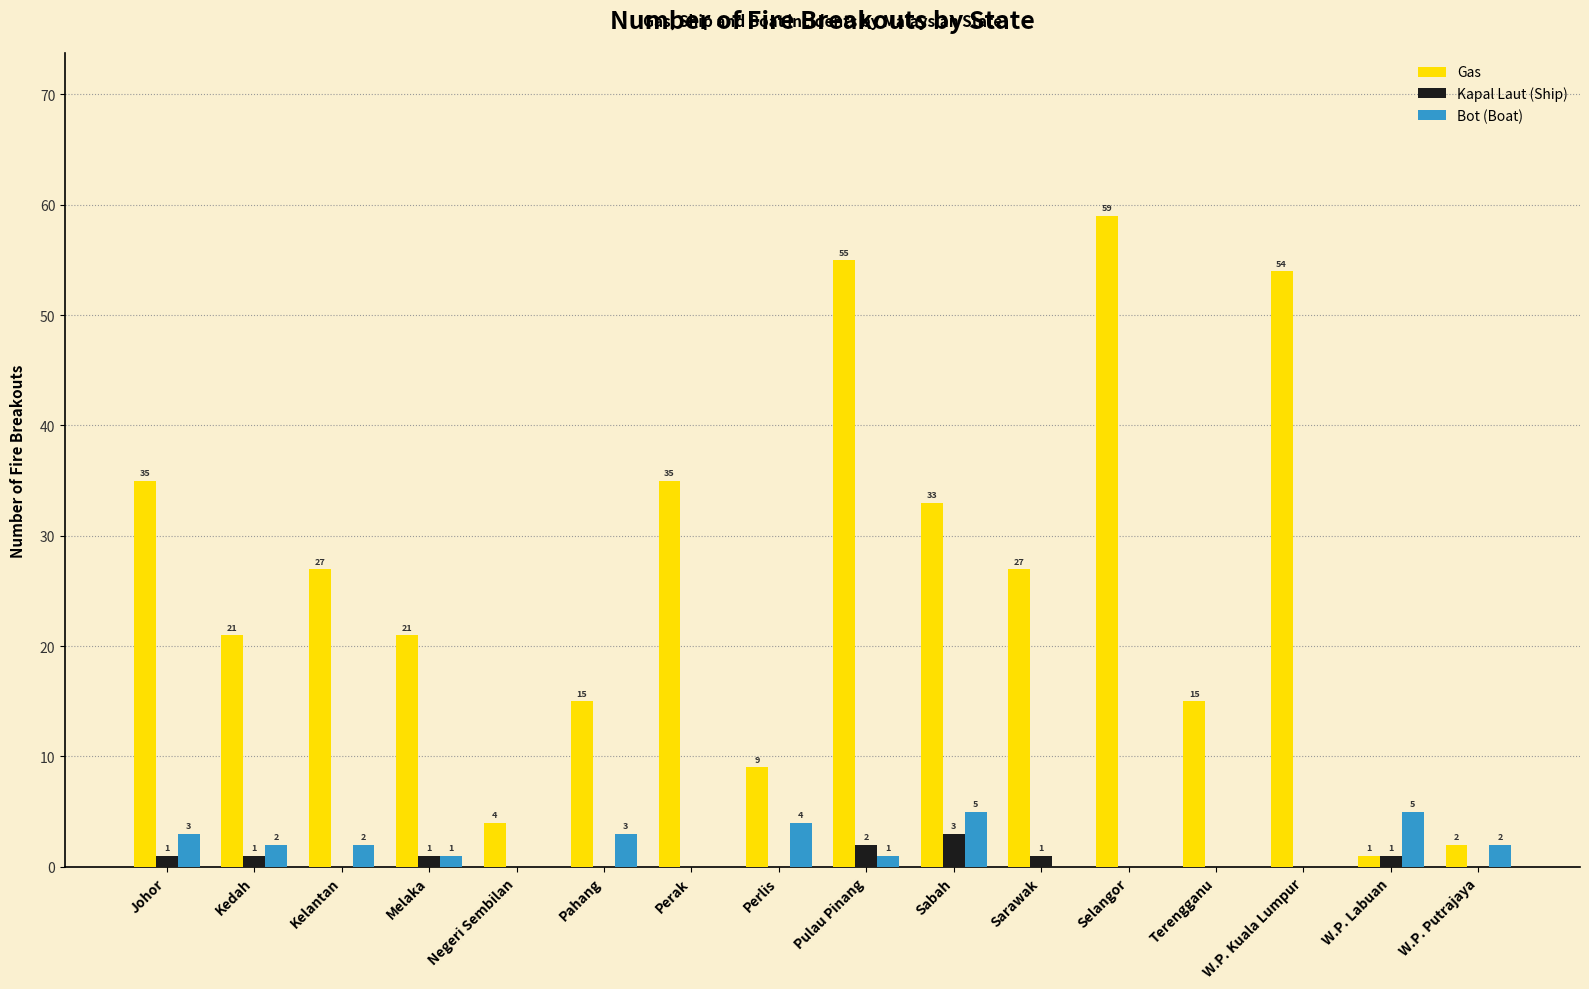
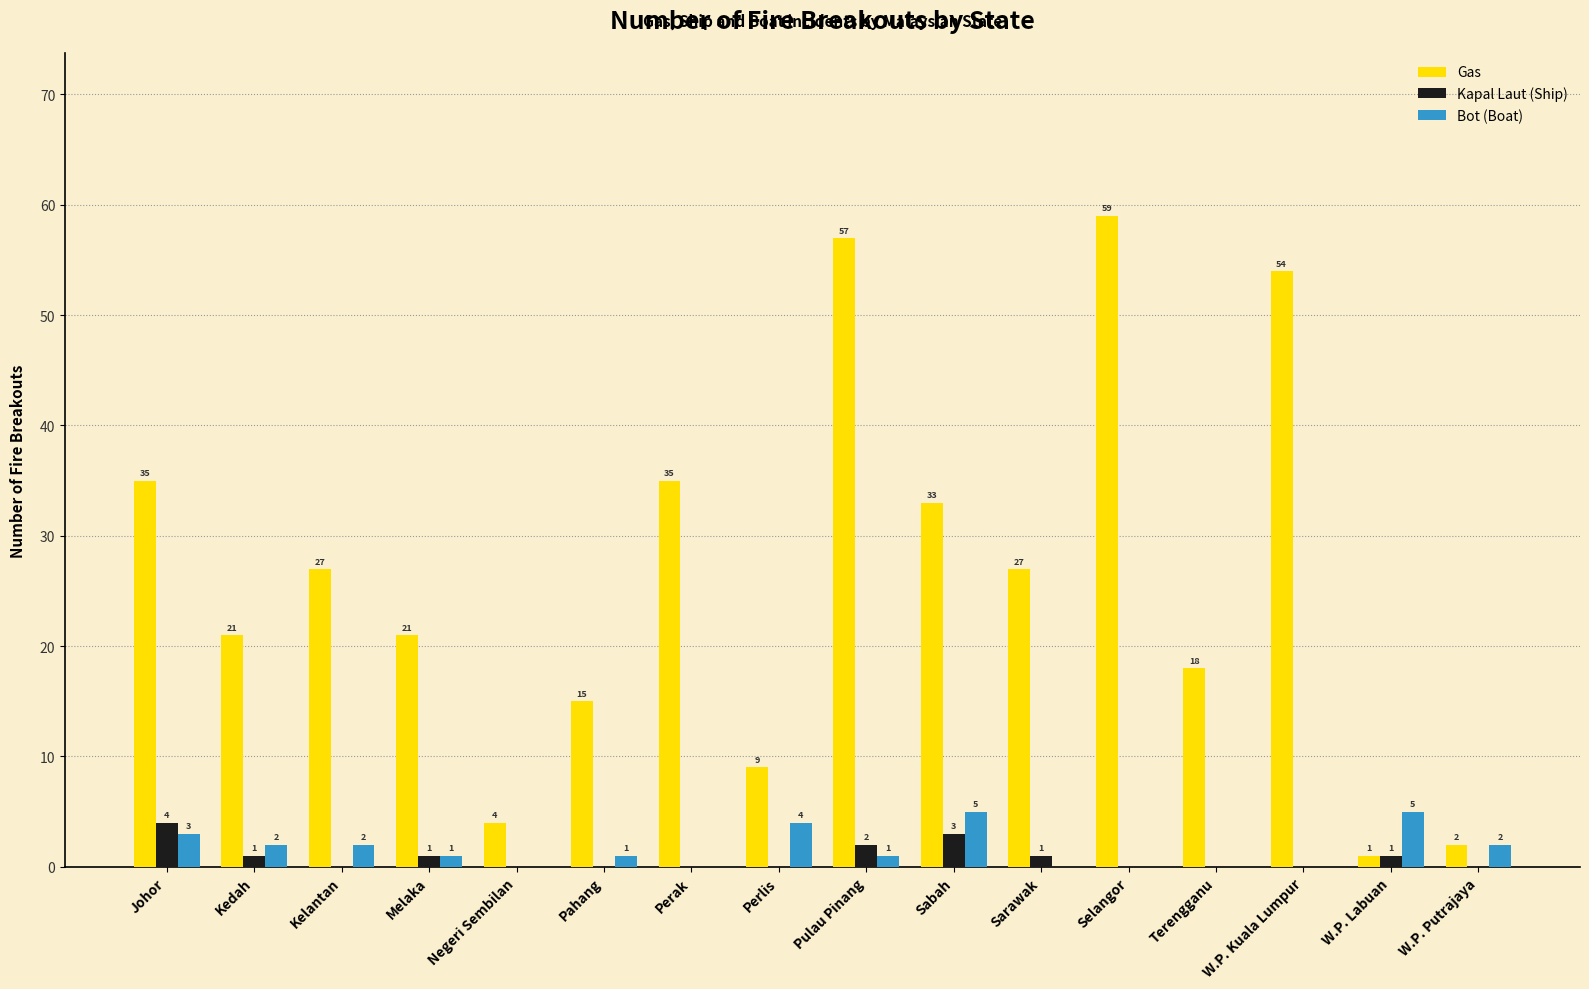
  {
    "Gas": {
      "Johor": 35,
      "Kedah": 21,
      "Kelantan": 27,
      "Melaka": 21,
      "Negeri Sembilan": 4,
      "Pahang": 15,
      "Perak": 35,
      "Perlis": 9,
-     "Pulau Pinang": 55,
+     "Pulau Pinang": 57,
      "Sabah": 33,
      "Sarawak": 27,
      "Selangor": 59,
-     "Terengganu": 15,
+     "Terengganu": 18,
      "W.P. Kuala Lumpur": 54,
      "W.P. Labuan": 1,
      "W.P. Putrajaya": 2
    },
    "Kapal Laut (Ship)": {
-     "Johor": 1,
+     "Johor": 4,
      "Kedah": 1,
      "Melaka": 1,
      "Pulau Pinang": 2,
      "Sabah": 3,
      "Sarawak": 1,
      "W.P. Labuan": 1
    },
    "Bot (Boat)": {
      "Johor": 3,
      "Kedah": 2,
      "Kelantan": 2,
      "Melaka": 1,
-     "Pahang": 3,
+     "Pahang": 1,
      "Perlis": 4,
      "Pulau Pinang": 1,
      "Sabah": 5,
      "W.P. Labuan": 5,
      "W.P. Putrajaya": 2
    }
  }
